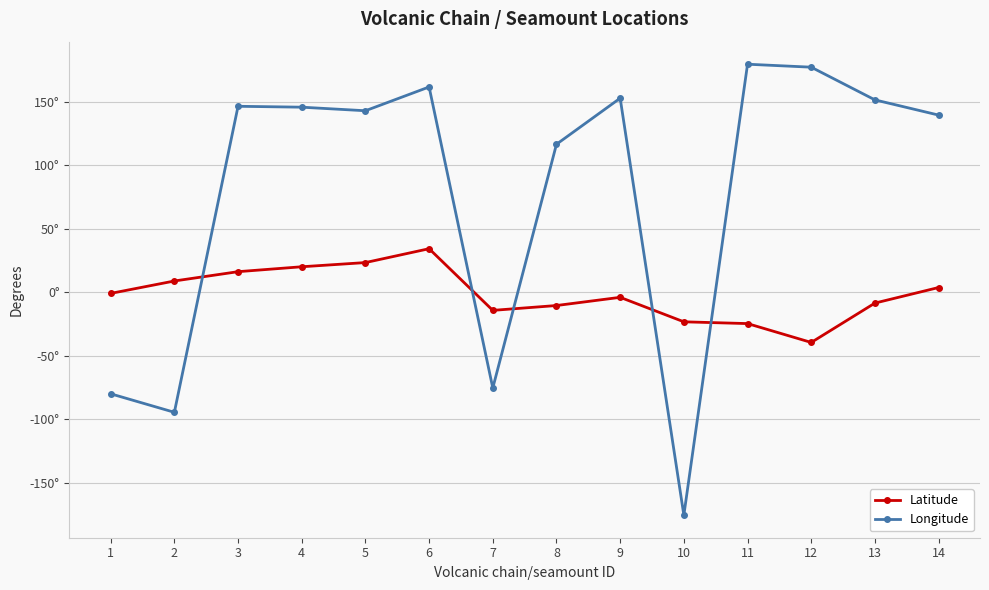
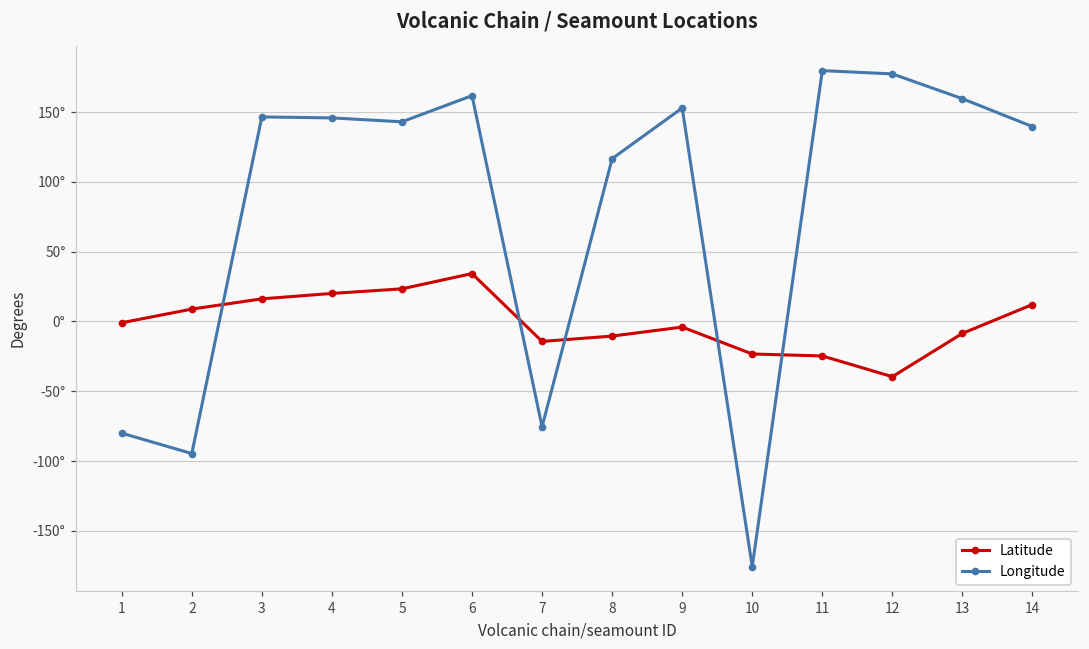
  {
    "Latitude": {
      "1": "-1°",
      "2": "9°",
      "3": "16°",
      "4": "20°",
      "5": "23°",
      "6": "34°",
      "7": "-14°",
      "8": "-10°",
      "9": "-4°",
      "10": "-23°",
      "11": "-25°",
      "12": "-40°",
      "13": "-9°",
-     "14": "4°"
+     "14": "12°"
    },
    "Longitude": {
      "1": "-80°",
      "2": "-95°",
      "3": "147°",
      "4": "146°",
      "5": "143°",
      "6": "162°",
      "7": "-75°",
      "8": "117°",
      "9": "153°",
      "10": "-176°",
      "11": "180°",
      "12": "177°",
-     "13": "152°",
+     "13": "160°",
      "14": "140°"
    }
  }
